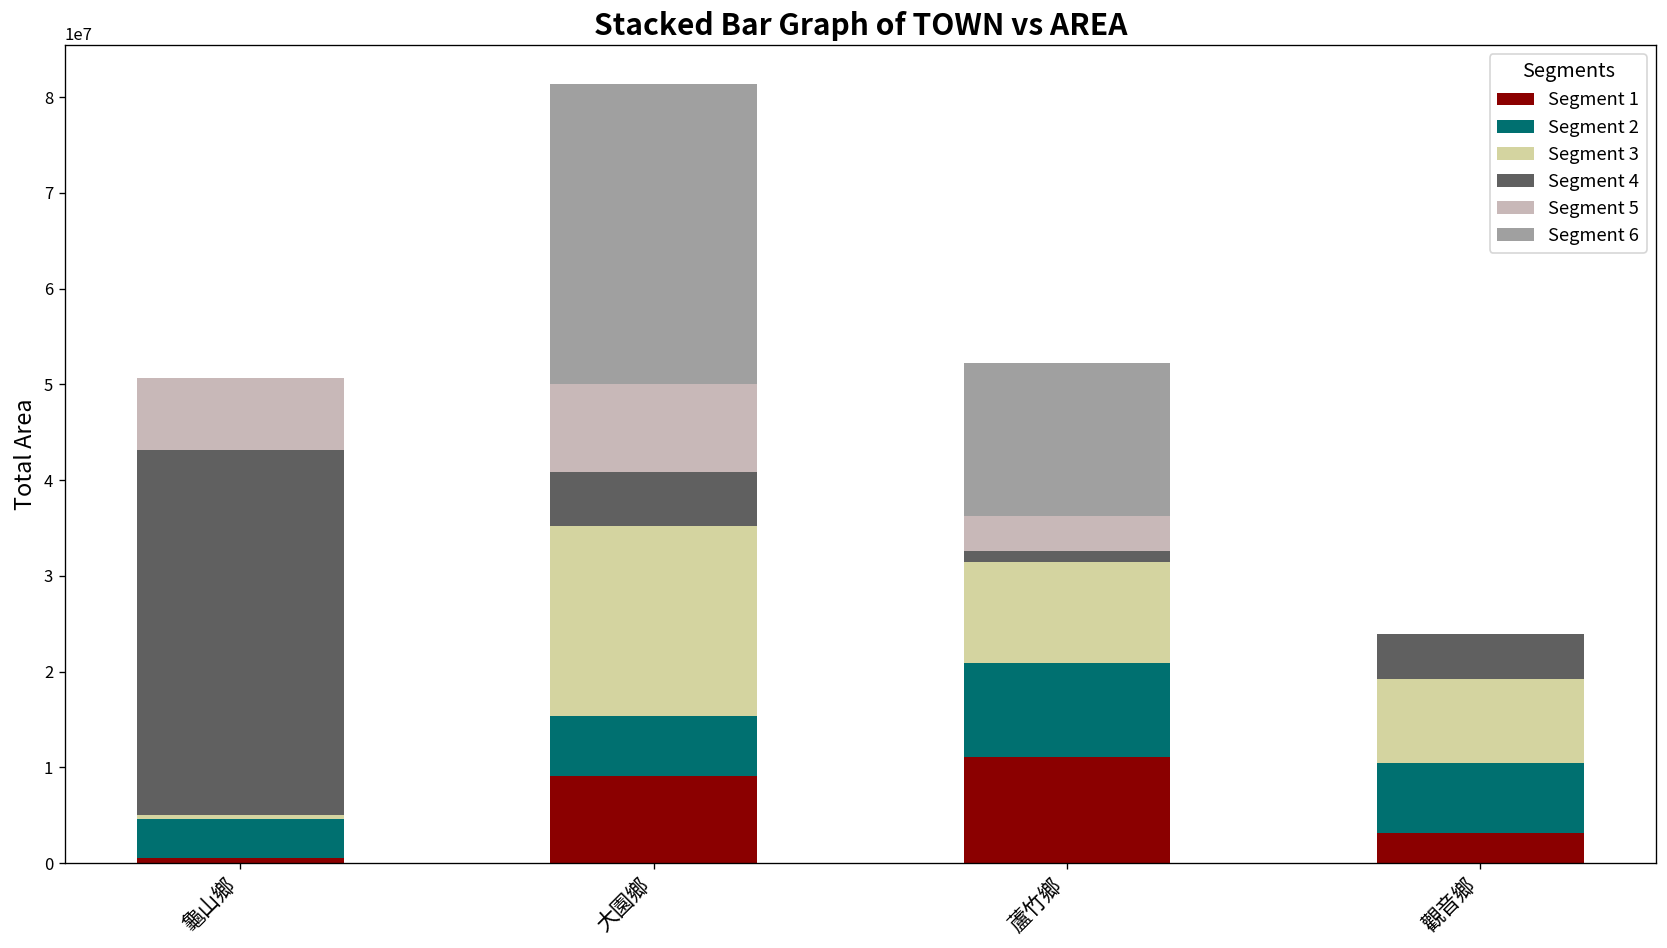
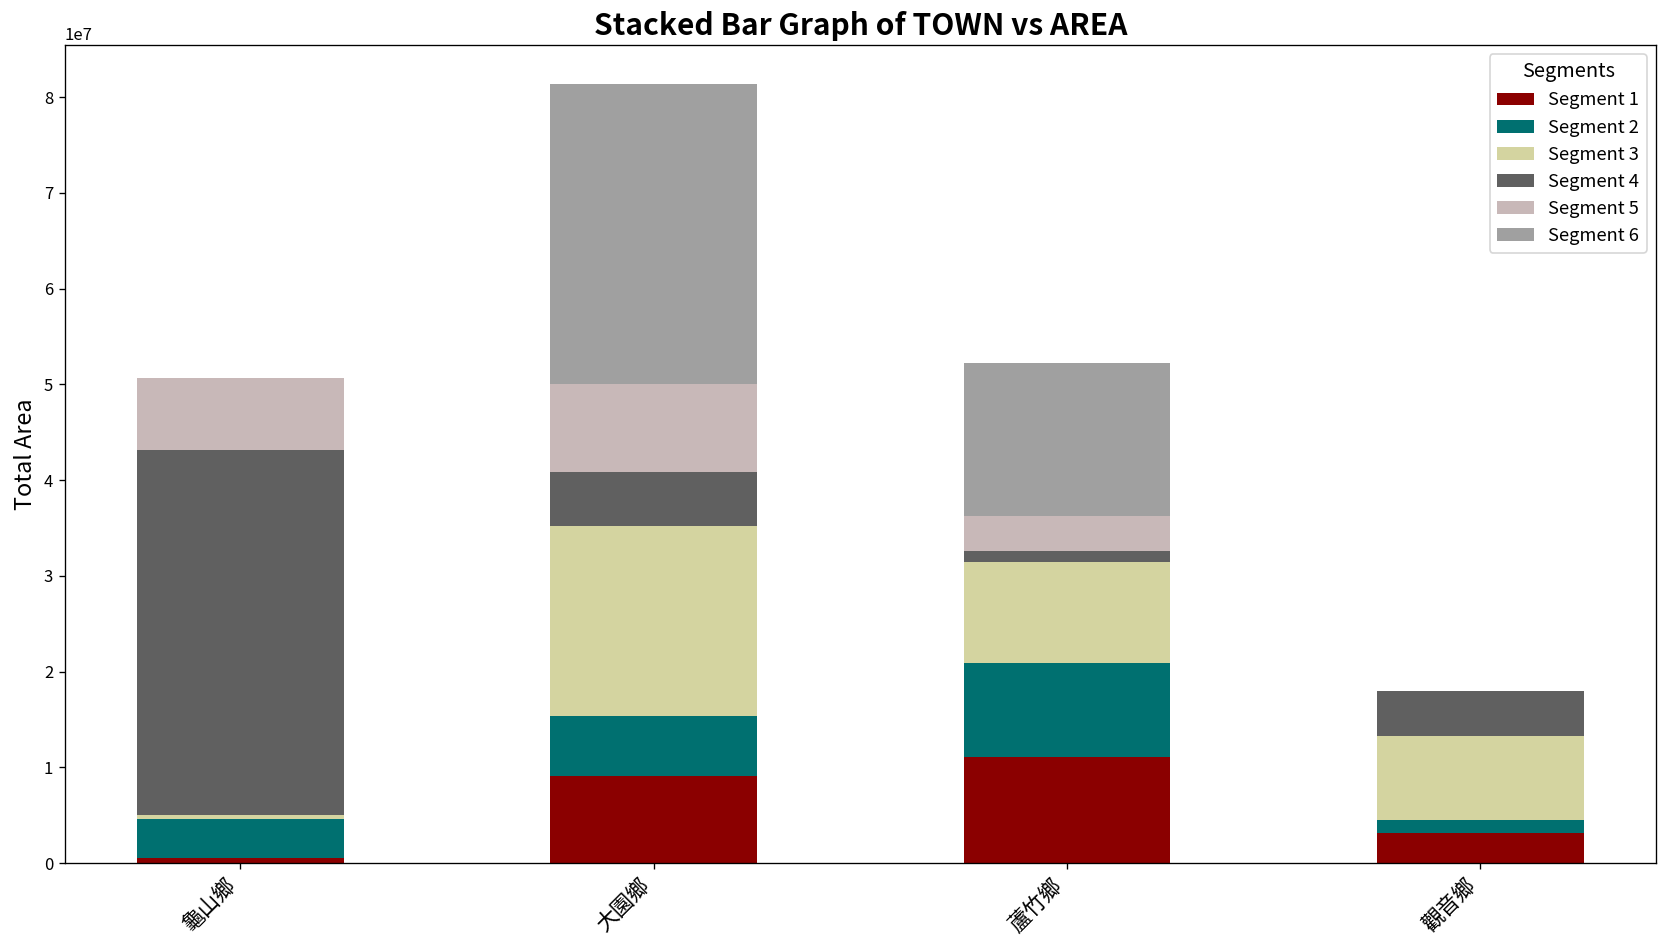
  {
    "Segment 1": {
      "龜山鄉": 1000000,
      "大園鄉": 9000000,
      "蘆竹鄉": 11000000,
      "觀音鄉": 3000000
    },
    "Segment 2": {
      "龜山鄉": 4000000,
      "大園鄉": 6000000,
      "蘆竹鄉": 10000000,
-     "觀音鄉": 7000000
+     "觀音鄉": 1000000
    },
    "Segment 4": {
      "龜山鄉": 38000000,
      "大園鄉": 6000000,
      "蘆竹鄉": 1000000,
      "觀音鄉": 5000000
    }
  }
